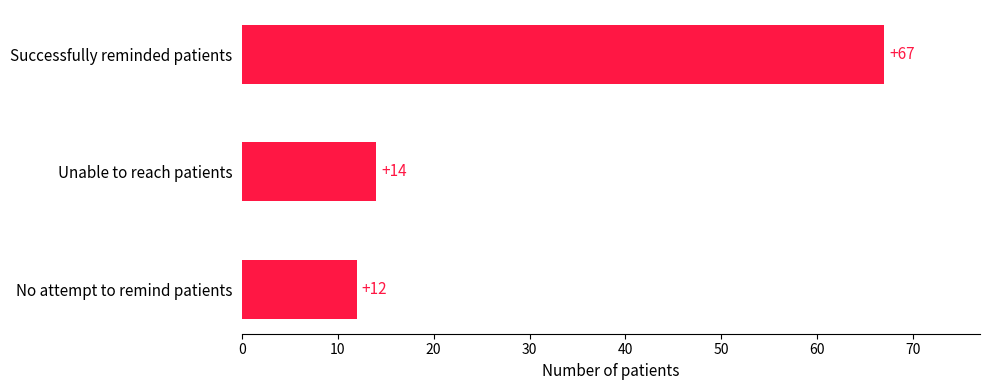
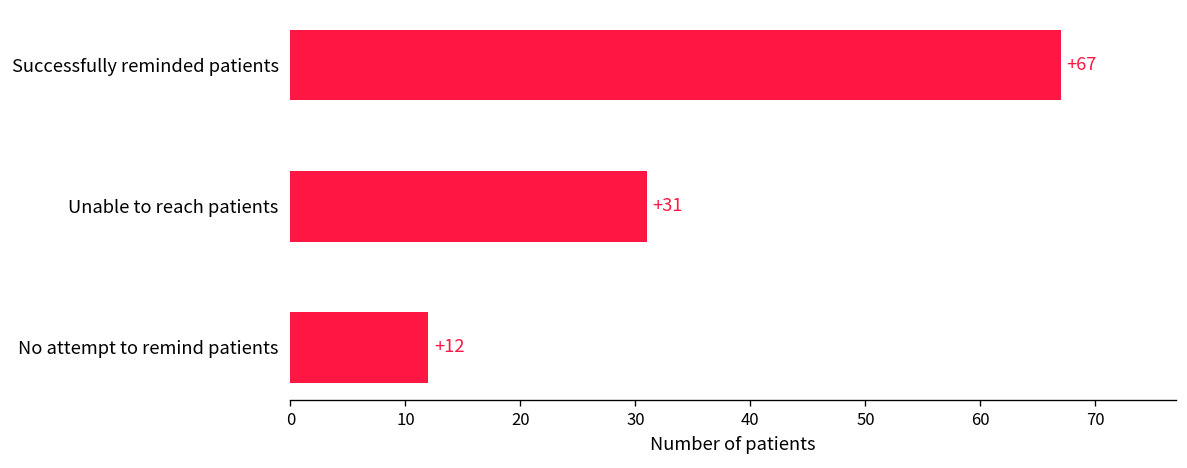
  {
    "Successfully reminded patients": "+67",
-   "Unable to reach patients": "+14",
+   "Unable to reach patients": "+31",
    "No attempt to remind patients": "+12"
  }
